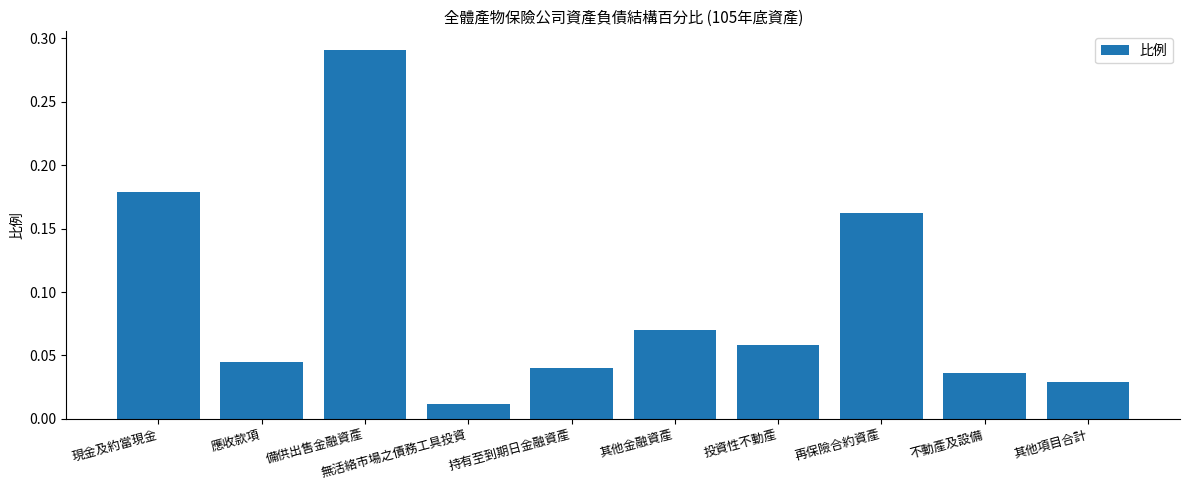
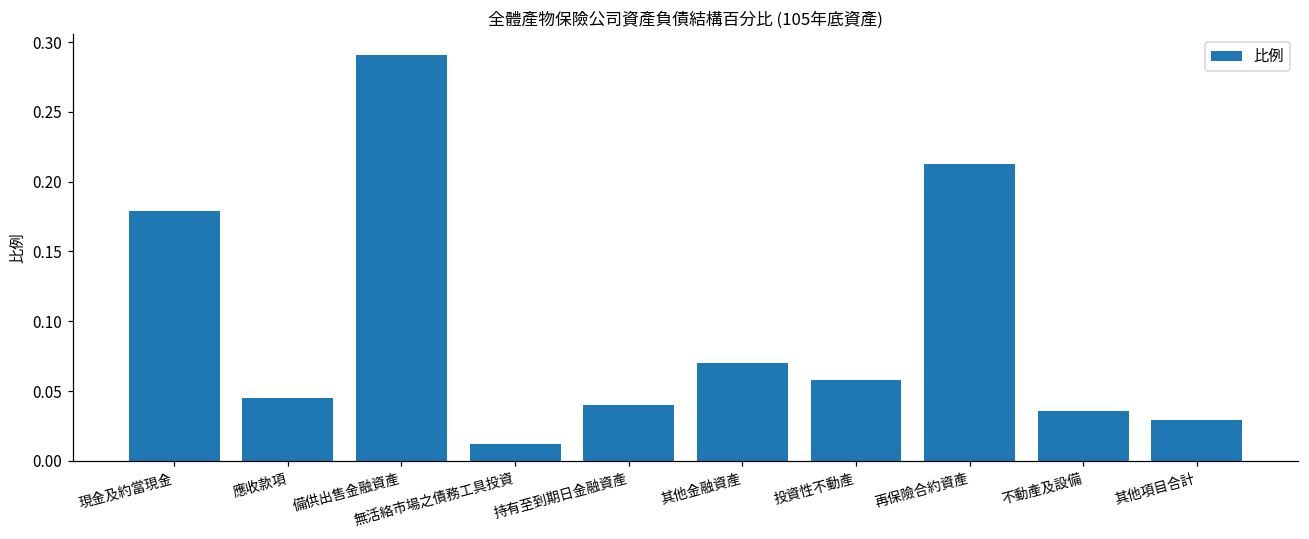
  {
    "現金及約當現金": 0.179,
    "應收款項": 0.045,
    "備供出售金融資產": 0.291,
    "無活絡市場之債務工具投資": 0.012,
    "持有至到期日金融資產": 0.040,
    "其他金融資產": 0.070,
    "投資性不動產": 0.058,
-   "再保險合約資產": 0.162,
+   "再保險合約資產": 0.213,
    "不動產及設備": 0.036,
    "其他項目合計": 0.029
  }
